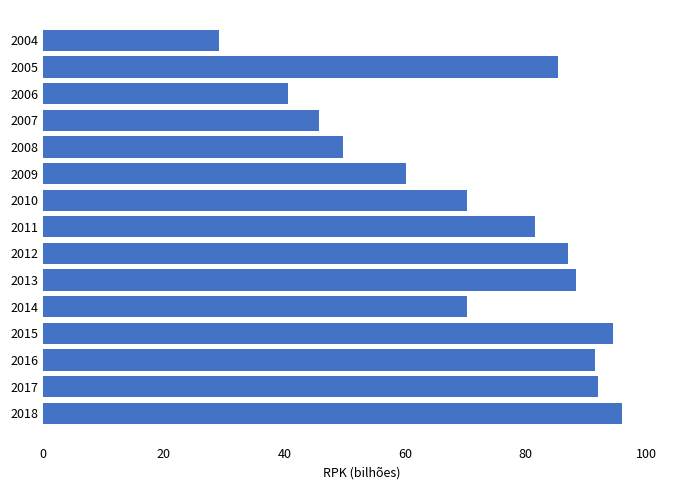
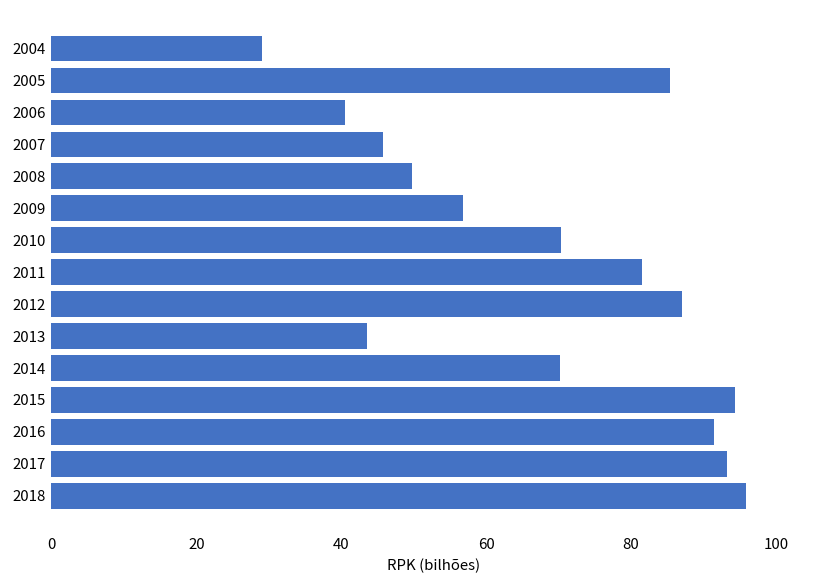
  {
    "2004": 29,
    "2005": 85,
    "2006": 41,
    "2007": 46,
    "2008": 50,
-   "2009": 60,
+   "2009": 57,
    "2010": 70,
    "2011": 81,
    "2012": 87,
-   "2013": 88,
+   "2013": 44,
    "2014": 70,
    "2015": 94,
    "2016": 92,
-   "2017": 92,
+   "2017": 93,
    "2018": 96
  }
